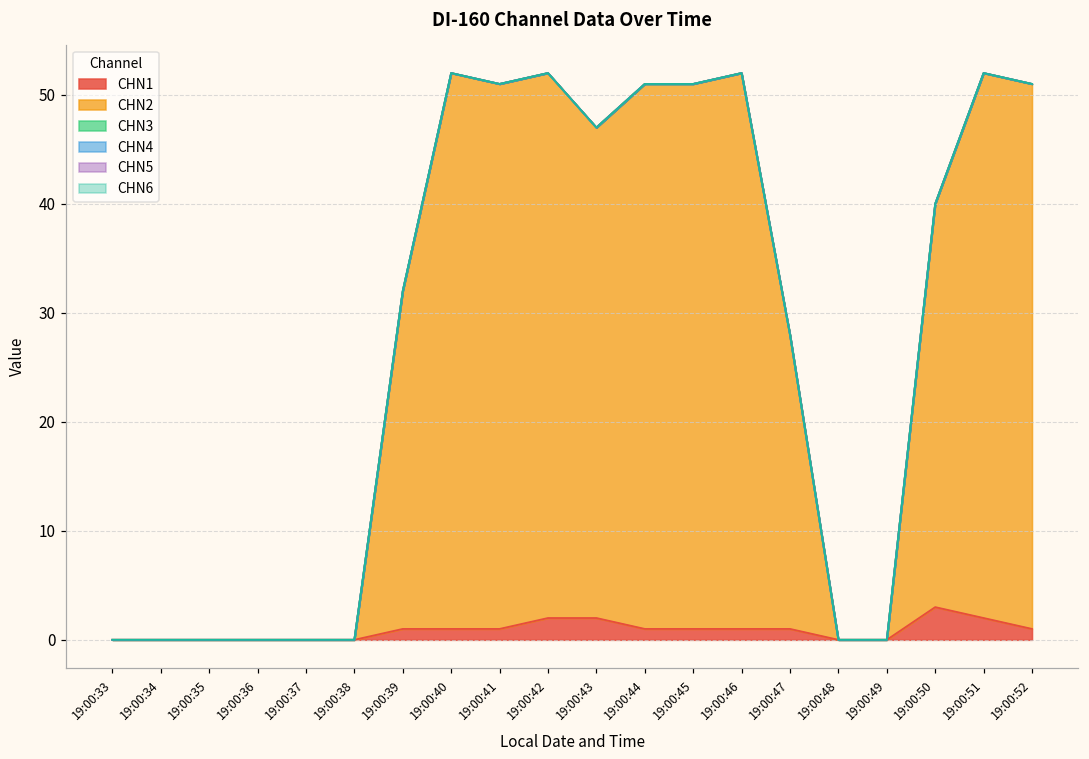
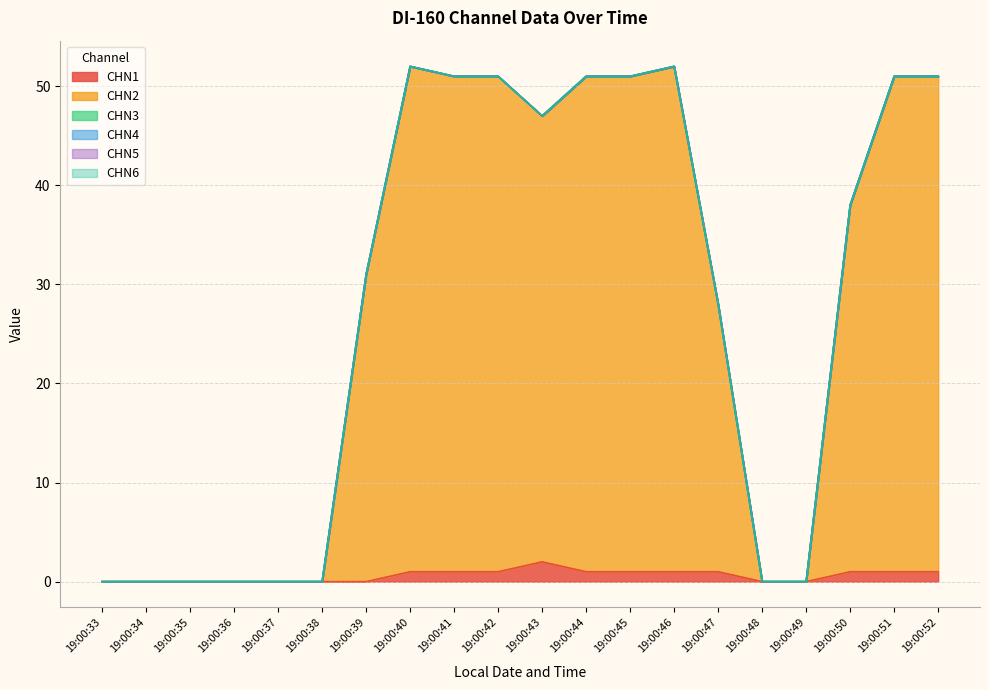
  {
    "CHN1": {
-     "19:00:39": 1,
+     "19:00:39": 0,
      "19:00:40": 1,
      "19:00:41": 1,
-     "19:00:42": 2,
+     "19:00:42": 1,
      "19:00:43": 2,
      "19:00:44": 1,
      "19:00:45": 1,
      "19:00:46": 1,
      "19:00:47": 1,
-     "19:00:50": 3,
-     "19:00:51": 2,
+     "19:00:50": 1,
+     "19:00:51": 1,
      "19:00:52": 1
    }
  }
